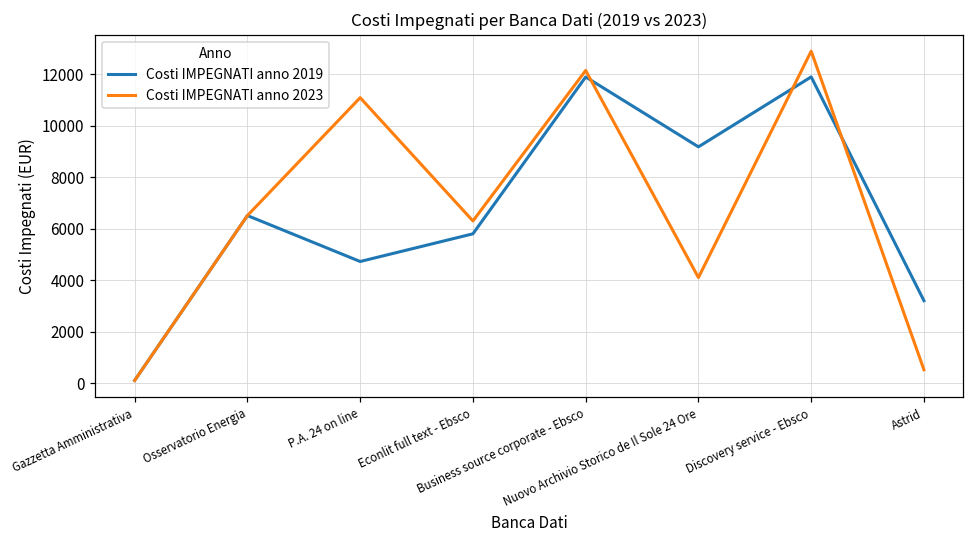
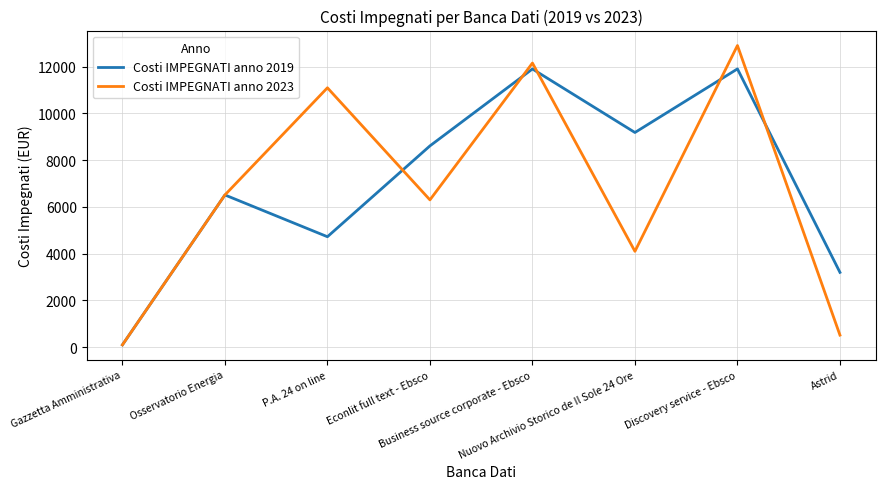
  {
    "Costi IMPEGNATI anno 2019": {
      "P.A. 24 on line": 4700,
-     "Econlit full text - Ebsco": 5800,
+     "Econlit full text - Ebsco": 8600,
      "Business source corporate - Ebsco": 11900,
      "Nuovo Archivio Storico de Il Sole 24 Ore": 9200,
      "Discovery service - Ebsco": 11900,
      "Astrid": 3200
    },
    "Costi IMPEGNATI anno 2023": {
      "P.A. 24 on line": 11100,
      "Econlit full text - Ebsco": 6300,
      "Business source corporate - Ebsco": 12200,
      "Nuovo Archivio Storico de Il Sole 24 Ore": 4100,
      "Discovery service - Ebsco": 12900,
      "Astrid": 500
    }
  }
